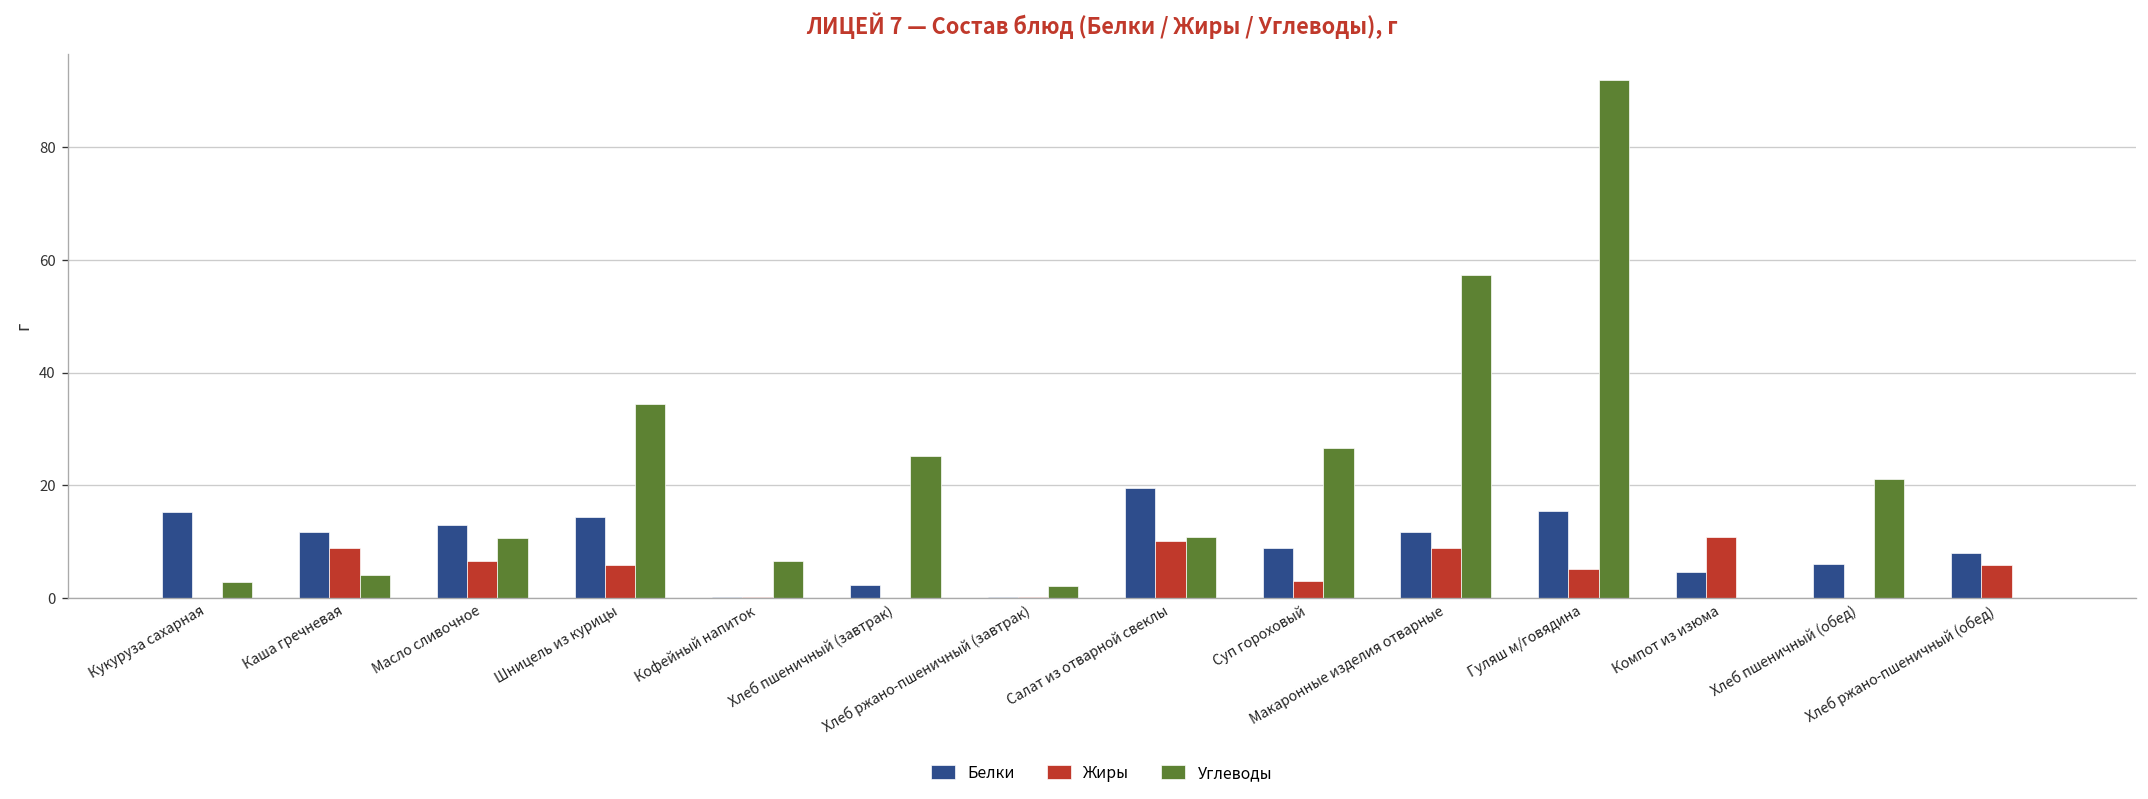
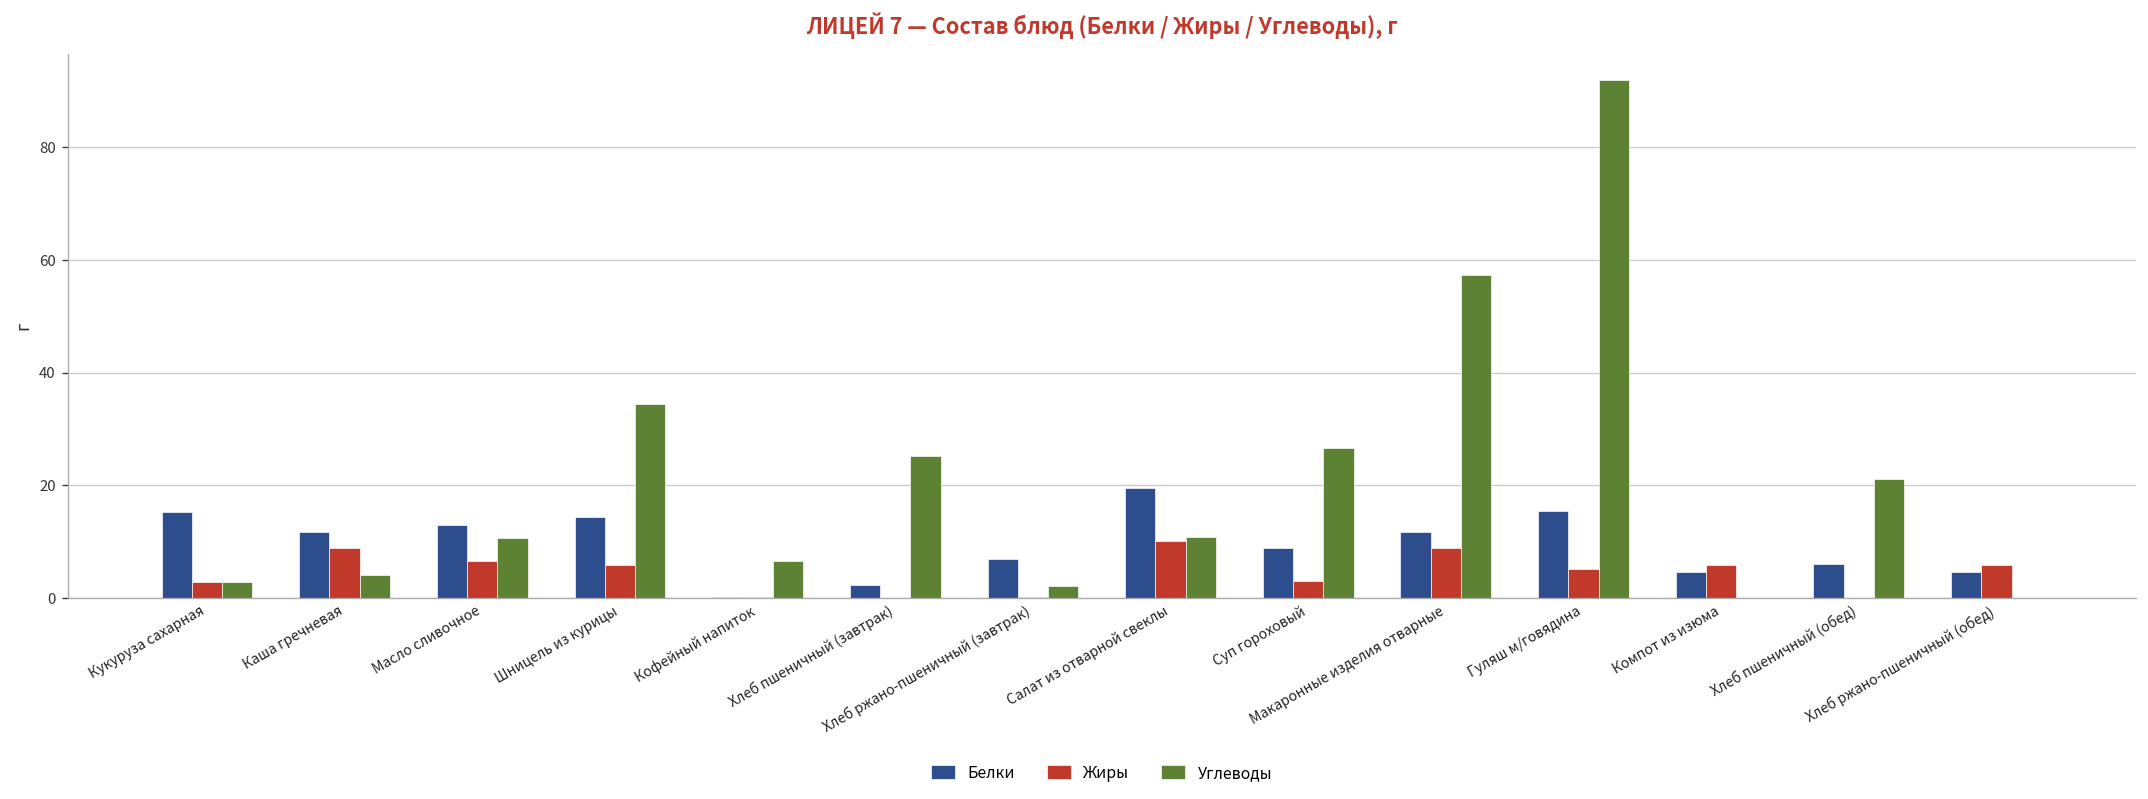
  {
    "Белки": {
      "Кукуруза сахарная": 15,
      "Каша гречневая": 12,
      "Масло сливочное": 13,
      "Шницель из курицы": 14,
      "Хлеб пшеничный (завтрак)": 2,
-     "Хлеб ржано-пшеничный (завтрак)": 0,
+     "Хлеб ржано-пшеничный (завтрак)": 7,
      "Салат из отварной свеклы": 20,
      "Суп гороховый": 9,
      "Макаронные изделия отварные": 12,
      "Гуляш м/говядина": 15,
      "Компот из изюма": 5,
      "Хлеб пшеничный (обед)": 6,
-     "Хлеб ржано-пшеничный (обед)": 8
+     "Хлеб ржано-пшеничный (обед)": 5
    },
    "Жиры": {
-     "Кукуруза сахарная": 0,
+     "Кукуруза сахарная": 3,
      "Каша гречневая": 9,
      "Масло сливочное": 7,
      "Шницель из курицы": 6,
      "Хлеб пшеничный (завтрак)": 0,
      "Салат из отварной свеклы": 10,
      "Суп гороховый": 3,
      "Макаронные изделия отварные": 9,
      "Гуляш м/говядина": 5,
-     "Компот из изюма": 11,
+     "Компот из изюма": 6,
      "Хлеб пшеничный (обед)": 0,
      "Хлеб ржано-пшеничный (обед)": 6
    },
    "Углеводы": {
      "Кукуруза сахарная": 3,
      "Каша гречневая": 4,
      "Масло сливочное": 11,
      "Шницель из курицы": 34,
      "Кофейный напиток": 7,
      "Хлеб пшеничный (завтрак)": 25,
      "Хлеб ржано-пшеничный (завтрак)": 2,
      "Салат из отварной свеклы": 11,
      "Суп гороховый": 27,
      "Макаронные изделия отварные": 57,
      "Гуляш м/говядина": 92,
      "Компот из изюма": 0,
      "Хлеб пшеничный (обед)": 21,
      "Хлеб ржано-пшеничный (обед)": 0
    }
  }
